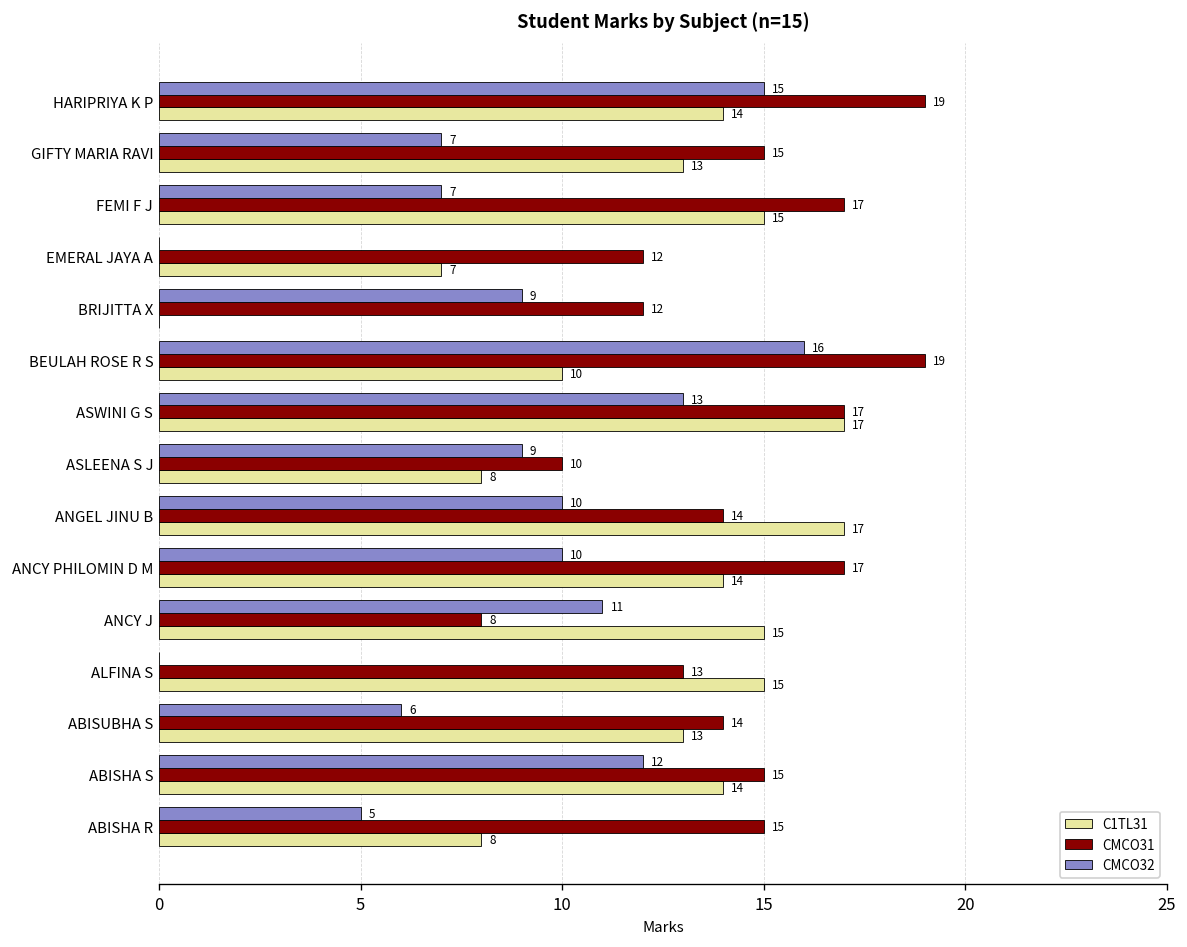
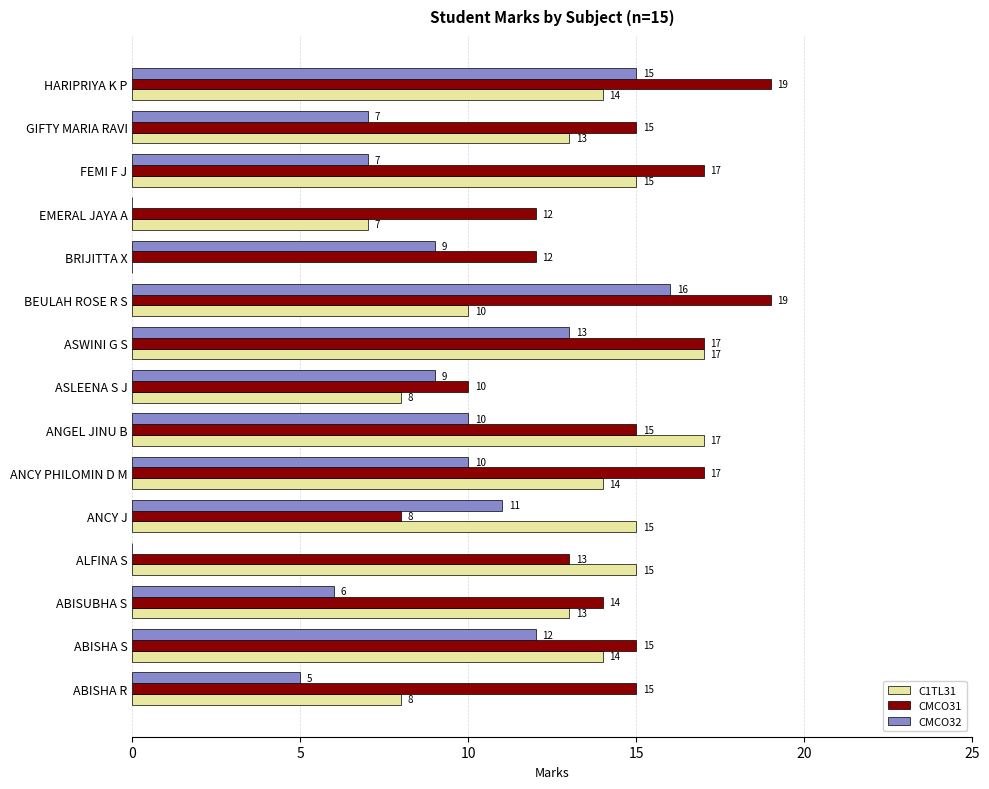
  {
    "C1TL31": {
      "HARIPRIYA K P": 14,
      "GIFTY MARIA RAVI": 13,
      "FEMI F J": 15,
      "EMERAL JAYA A": 7,
      "BEULAH ROSE R S": 10,
      "ASWINI G S": 17,
      "ASLEENA S J": 8,
      "ANGEL JINU B": 17,
      "ANCY PHILOMIN D M": 14,
      "ANCY J": 15,
      "ALFINA S": 15,
      "ABISUBHA S": 13,
      "ABISHA S": 14,
      "ABISHA R": 8
    },
    "CMCO31": {
      "HARIPRIYA K P": 19,
      "GIFTY MARIA RAVI": 15,
      "FEMI F J": 17,
      "EMERAL JAYA A": 12,
      "BRIJITTA X": 12,
      "BEULAH ROSE R S": 19,
      "ASWINI G S": 17,
      "ASLEENA S J": 10,
-     "ANGEL JINU B": 14,
+     "ANGEL JINU B": 15,
      "ANCY PHILOMIN D M": 17,
      "ANCY J": 8,
      "ALFINA S": 13,
      "ABISUBHA S": 14,
      "ABISHA S": 15,
      "ABISHA R": 15
    },
    "CMCO32": {
      "HARIPRIYA K P": 15,
      "GIFTY MARIA RAVI": 7,
      "FEMI F J": 7,
      "BRIJITTA X": 9,
      "BEULAH ROSE R S": 16,
      "ASWINI G S": 13,
      "ASLEENA S J": 9,
      "ANGEL JINU B": 10,
      "ANCY PHILOMIN D M": 10,
      "ANCY J": 11,
      "ABISUBHA S": 6,
      "ABISHA S": 12,
      "ABISHA R": 5
    }
  }
